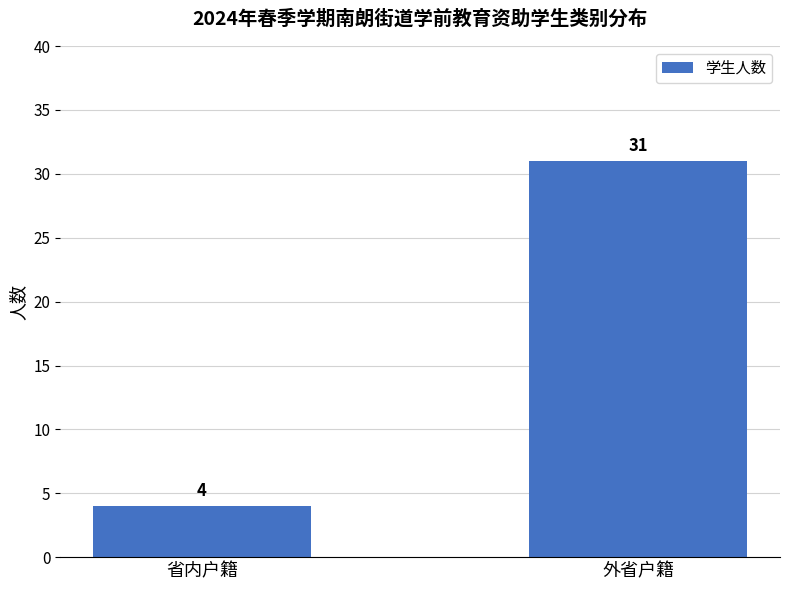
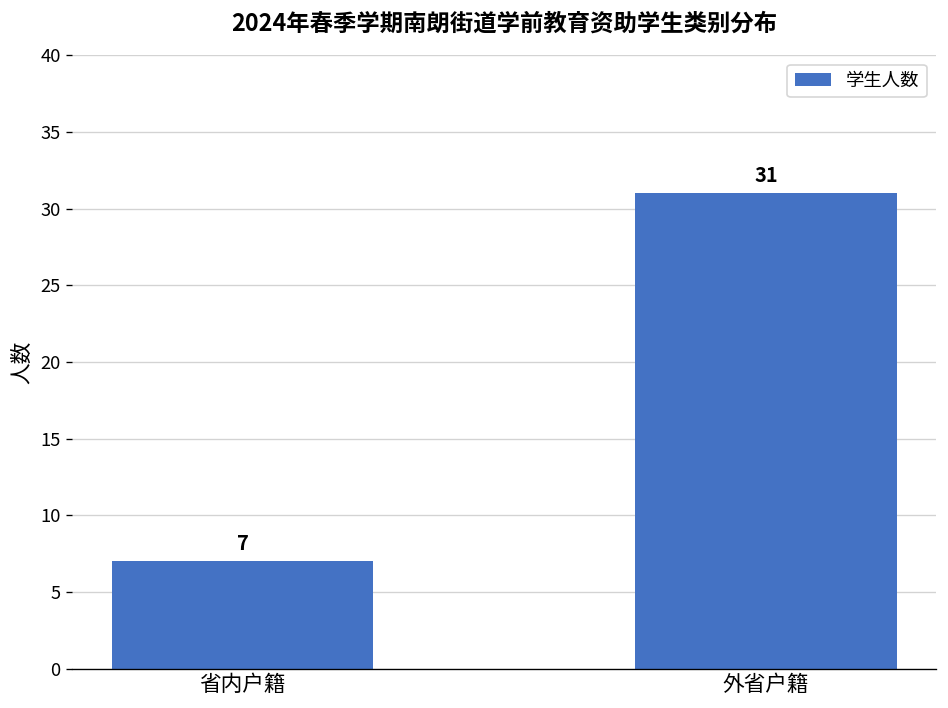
  {
-   "省内户籍": 4,
+   "省内户籍": 7,
    "外省户籍": 31
  }
